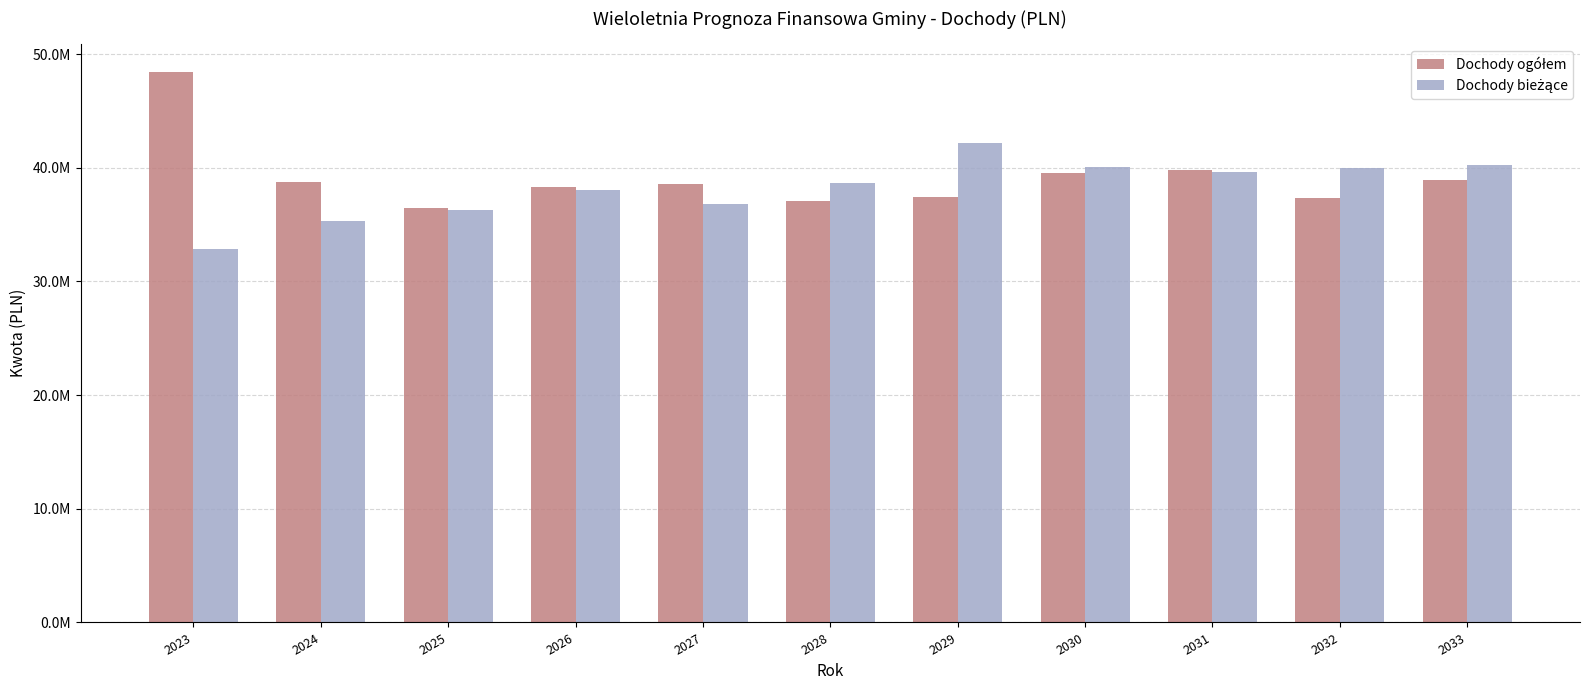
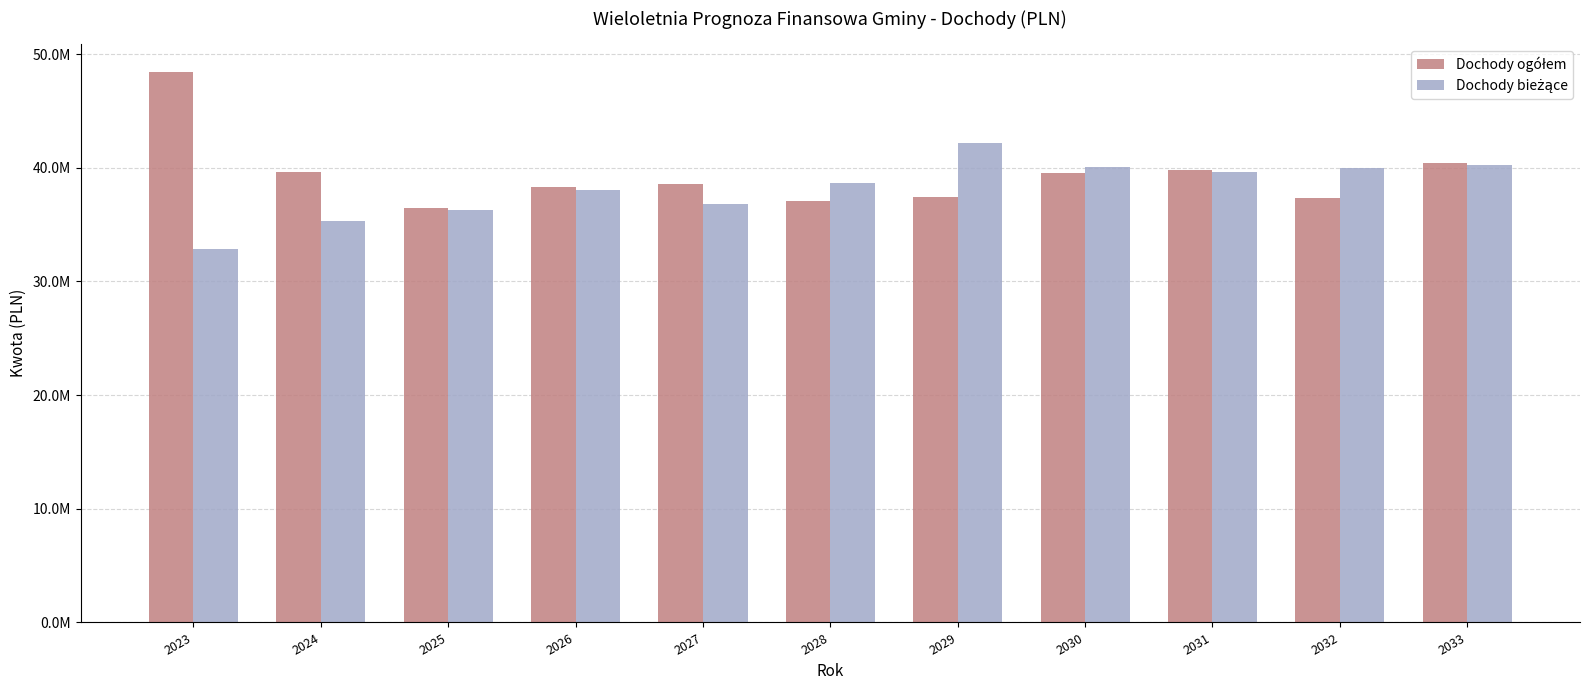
  {
    "Dochody ogółem": {
      "2023": 48500000,
-     "2024": 38700000,
+     "2024": 39600000,
      "2025": 36500000,
      "2026": 38300000,
      "2027": 38600000,
      "2028": 37100000,
      "2029": 37400000,
      "2030": 39500000,
      "2031": 39800000,
      "2032": 37300000,
-     "2033": 38900000
+     "2033": 40500000
    },
    "Dochody bieżące": {
      "2023": 32900000,
      "2024": 35300000,
      "2025": 36300000,
      "2026": 38100000,
      "2027": 36800000,
      "2028": 38700000,
      "2029": 42200000,
      "2030": 40000000,
      "2031": 39600000,
      "2032": 39900000,
      "2033": 40300000
    }
  }
